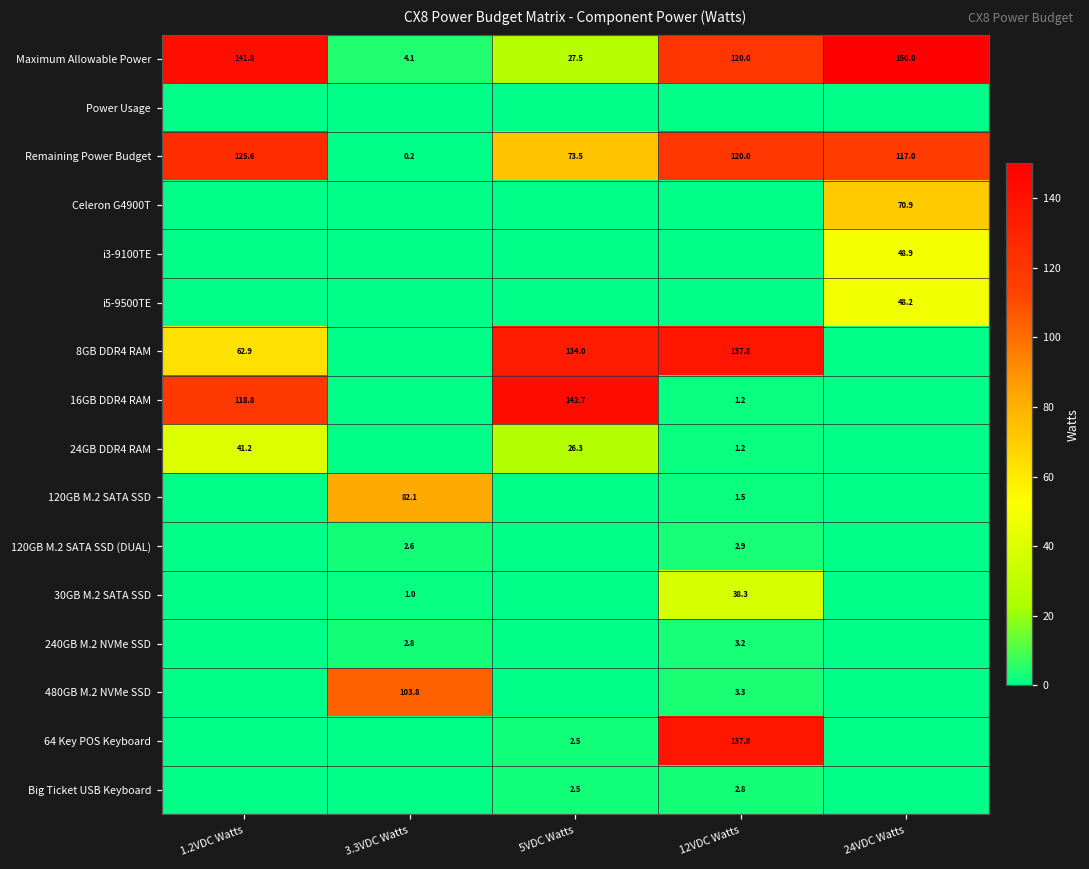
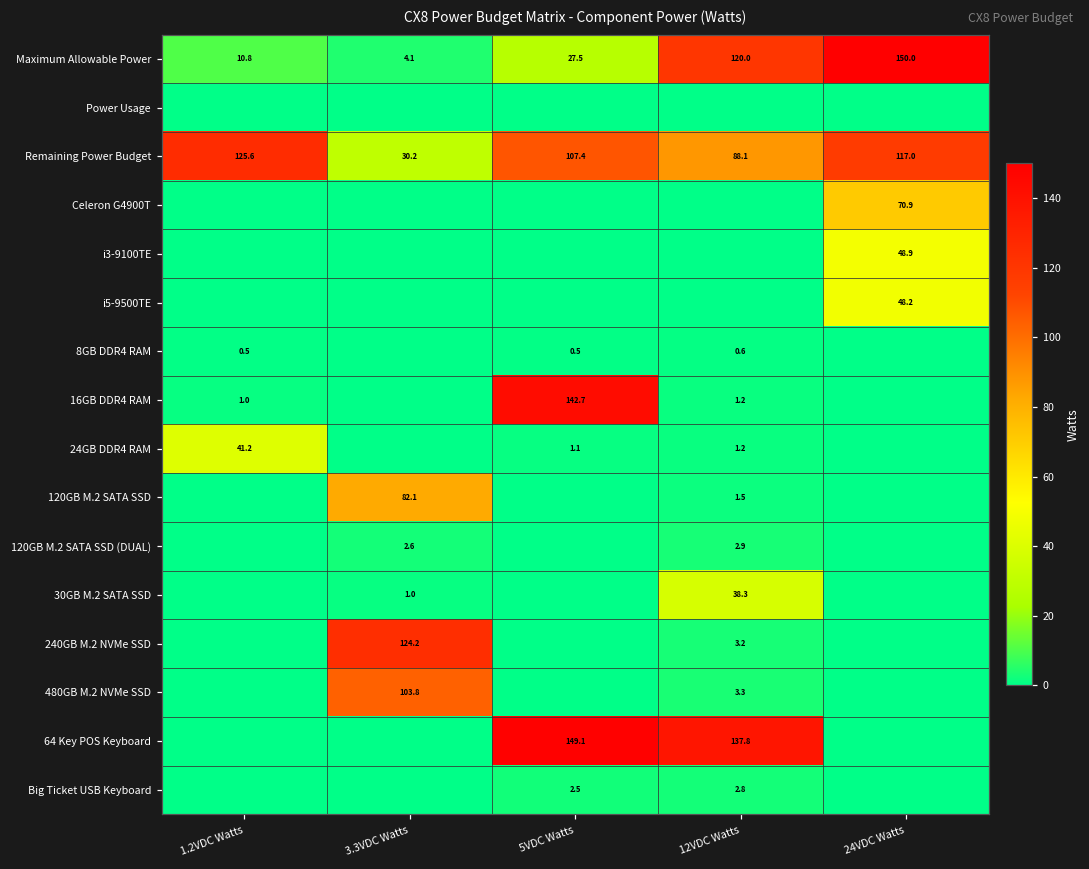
  {
    "Maximum Allowable Power": {
-     "1.2VDC Watts": 141.8,
+     "1.2VDC Watts": 10.8,
      "3.3VDC Watts": 4.1,
      "5VDC Watts": 27.5,
      "12VDC Watts": 120.0,
      "24VDC Watts": 150.0
    },
    "Remaining Power Budget": {
      "1.2VDC Watts": 125.6,
-     "3.3VDC Watts": 0.2,
-     "5VDC Watts": 73.5,
-     "12VDC Watts": 120.0,
+     "3.3VDC Watts": 30.2,
+     "5VDC Watts": 107.4,
+     "12VDC Watts": 88.1,
      "24VDC Watts": 117.0
    },
    "Celeron G4900T": {
      "24VDC Watts": 70.9
    },
    "i3-9100TE": {
      "24VDC Watts": 48.9
    },
    "i5-9500TE": {
      "24VDC Watts": 48.2
    },
    "8GB DDR4 RAM": {
-     "1.2VDC Watts": 62.9,
-     "5VDC Watts": 134.0,
-     "12VDC Watts": 137.8
+     "1.2VDC Watts": 0.5,
+     "5VDC Watts": 0.5,
+     "12VDC Watts": 0.6
    },
    "16GB DDR4 RAM": {
-     "1.2VDC Watts": 118.8,
+     "1.2VDC Watts": 1.0,
      "5VDC Watts": 142.7,
      "12VDC Watts": 1.2
    },
    "24GB DDR4 RAM": {
      "1.2VDC Watts": 41.2,
-     "5VDC Watts": 26.3,
+     "5VDC Watts": 1.1,
      "12VDC Watts": 1.2
    },
    "120GB M.2 SATA SSD": {
      "3.3VDC Watts": 82.1,
      "12VDC Watts": 1.5
    },
    "120GB M.2 SATA SSD (DUAL)": {
      "3.3VDC Watts": 2.6,
      "12VDC Watts": 2.9
    },
    "30GB M.2 SATA SSD": {
      "3.3VDC Watts": 1.0,
      "12VDC Watts": 38.3
    },
    "240GB M.2 NVMe SSD": {
-     "3.3VDC Watts": 2.8,
+     "3.3VDC Watts": 124.2,
      "12VDC Watts": 3.2
    },
    "480GB M.2 NVMe SSD": {
      "3.3VDC Watts": 103.8,
      "12VDC Watts": 3.3
    },
    "64 Key POS Keyboard": {
-     "5VDC Watts": 2.5,
+     "5VDC Watts": 149.1,
      "12VDC Watts": 137.8
    },
    "Big Ticket USB Keyboard": {
      "5VDC Watts": 2.5,
      "12VDC Watts": 2.8
    }
  }
